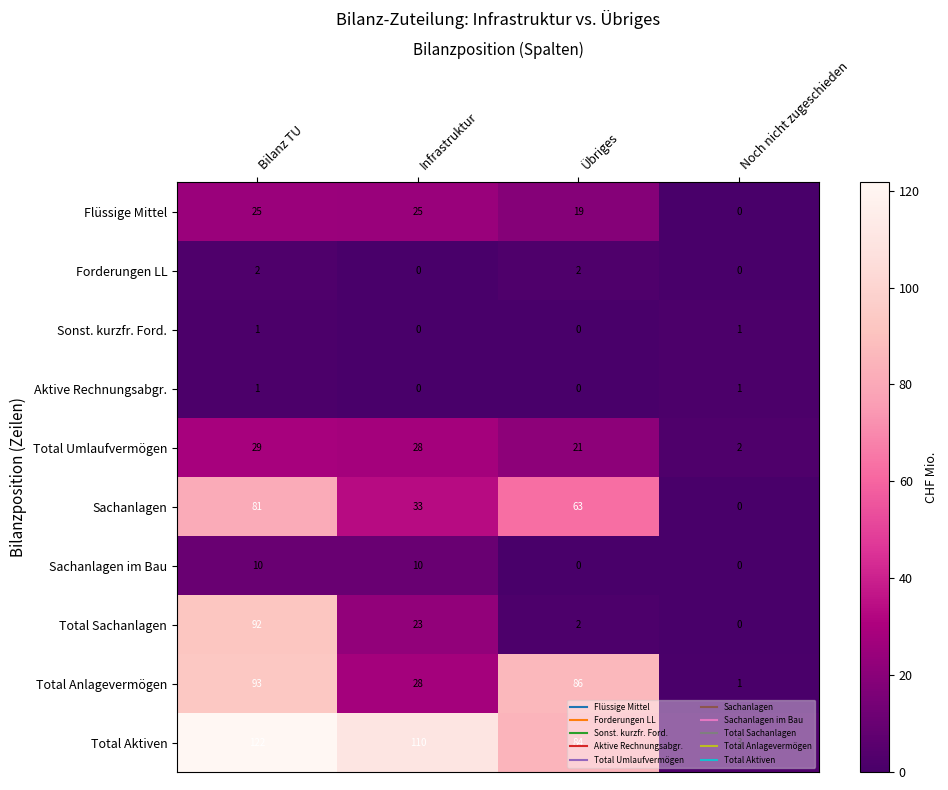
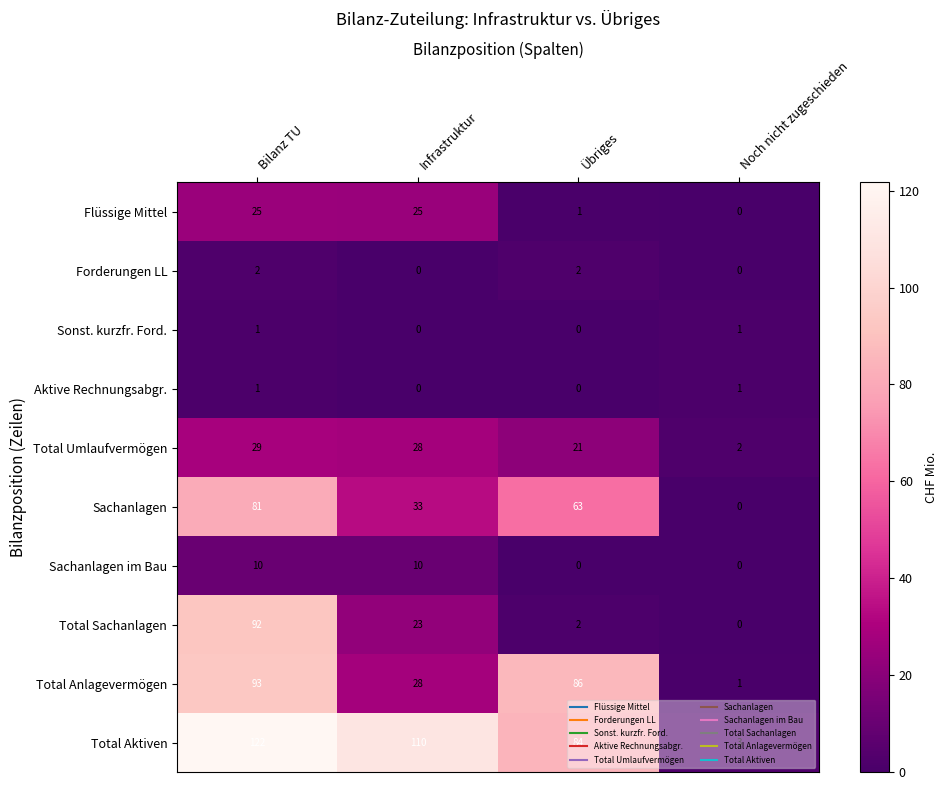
  {
    "Flüssige Mittel": {
      "Bilanz TU": 25,
      "Infrastruktur": 25,
-     "Übriges": 19,
+     "Übriges": 1,
      "Noch nicht zugeschieden": 0
    },
    "Forderungen LL": {
      "Bilanz TU": 2,
      "Infrastruktur": 0,
      "Übriges": 2,
      "Noch nicht zugeschieden": 0
    },
    "Sonst. kurzfr. Ford.": {
      "Bilanz TU": 1,
      "Infrastruktur": 0,
      "Übriges": 0,
      "Noch nicht zugeschieden": 1
    },
    "Aktive Rechnungsabgr.": {
      "Bilanz TU": 1,
      "Infrastruktur": 0,
      "Übriges": 0,
      "Noch nicht zugeschieden": 1
    },
    "Total Umlaufvermögen": {
      "Bilanz TU": 29,
      "Infrastruktur": 28,
      "Übriges": 21,
      "Noch nicht zugeschieden": 2
    },
    "Sachanlagen": {
      "Bilanz TU": 81,
      "Infrastruktur": 33,
      "Übriges": 63,
      "Noch nicht zugeschieden": 0
    },
    "Sachanlagen im Bau": {
      "Bilanz TU": 10,
      "Infrastruktur": 10,
      "Übriges": 0,
      "Noch nicht zugeschieden": 0
    },
    "Total Sachanlagen": {
      "Bilanz TU": 92,
      "Infrastruktur": 23,
      "Übriges": 2,
      "Noch nicht zugeschieden": 0
    },
    "Total Anlagevermögen": {
      "Bilanz TU": 93,
      "Infrastruktur": 28,
      "Übriges": 86,
      "Noch nicht zugeschieden": 1
    }
  }
